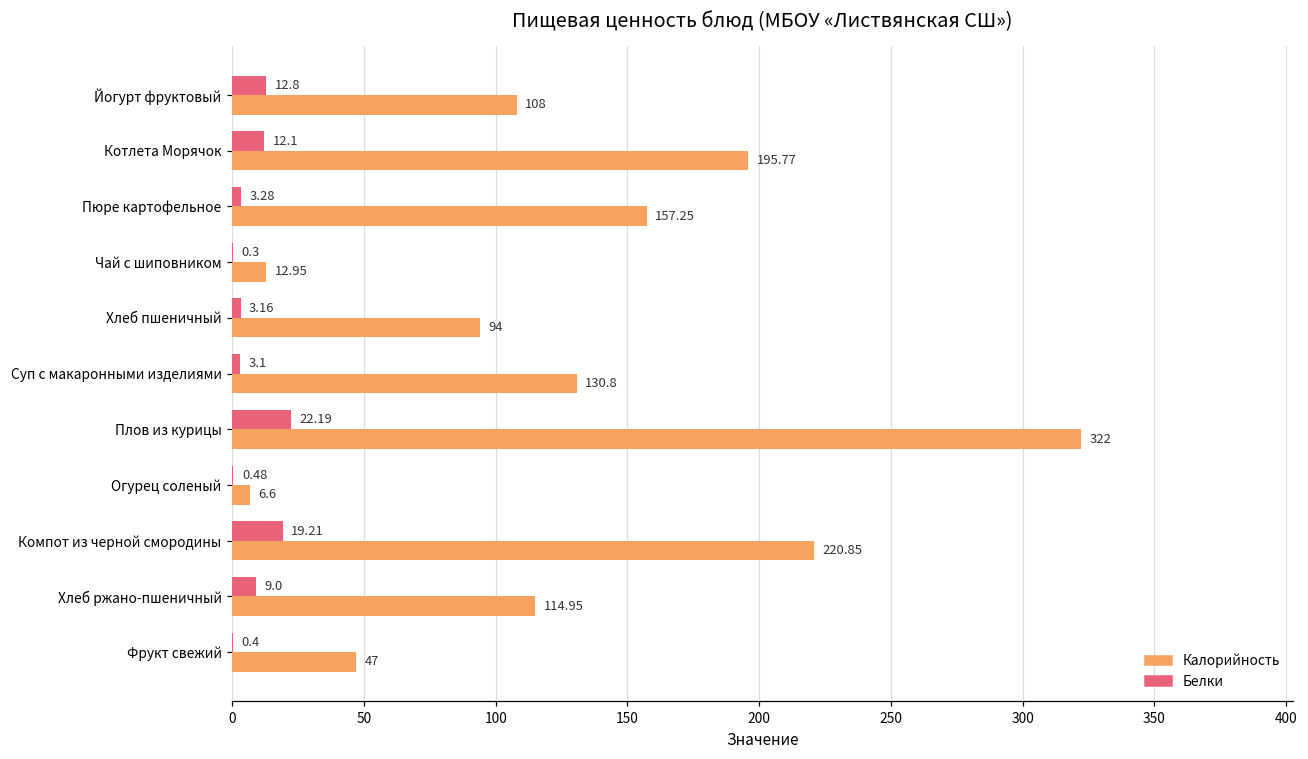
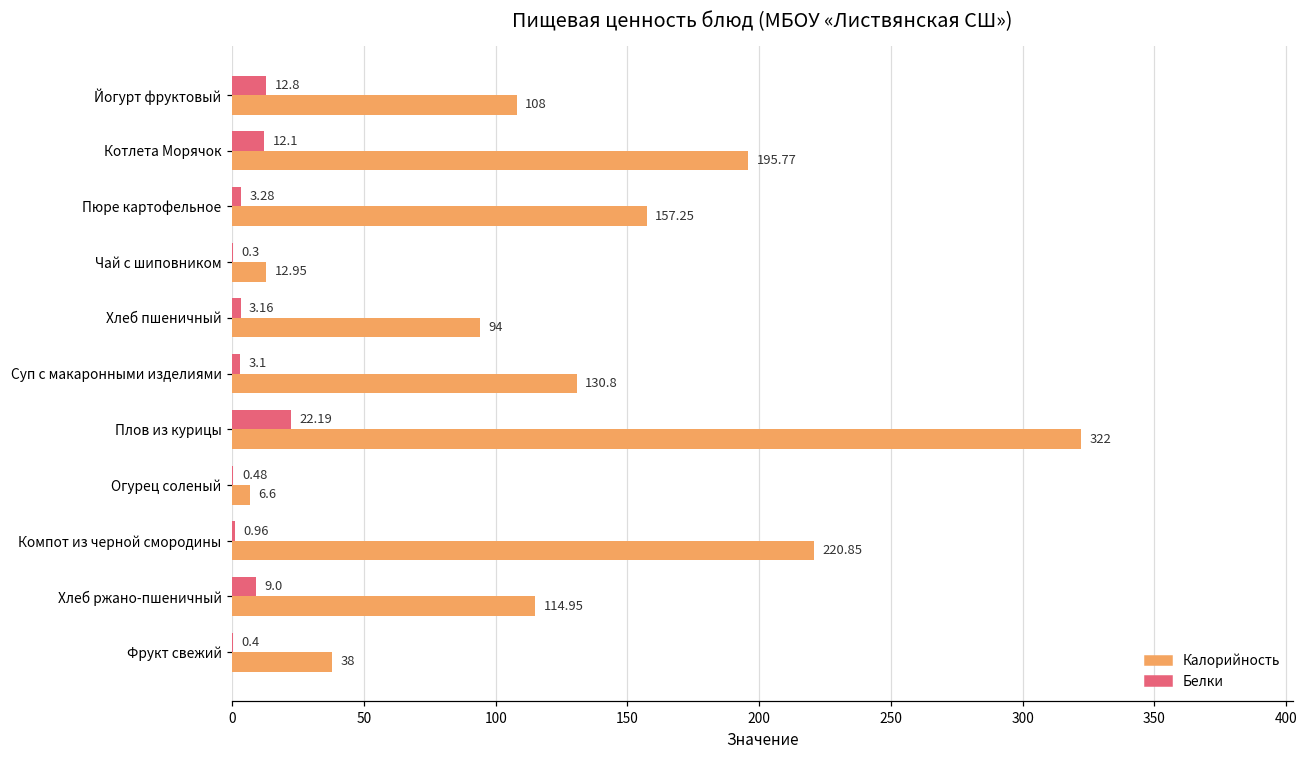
  {
    "Калорийность": {
      "Йогурт фруктовый": 108,
      "Котлета Морячок": 195.77,
      "Пюре картофельное": 157.25,
      "Чай с шиповником": 12.95,
      "Хлеб пшеничный": 94,
      "Суп с макаронными изделиями": 130.8,
      "Плов из курицы": 322,
      "Огурец соленый": 6.6,
      "Компот из черной смородины": 220.85,
      "Хлеб ржано-пшеничный": 114.95,
-     "Фрукт свежий": 47
+     "Фрукт свежий": 38
    },
    "Белки": {
      "Йогурт фруктовый": 12.8,
      "Котлета Морячок": 12.1,
      "Пюре картофельное": 3.28,
      "Чай с шиповником": 0.3,
      "Хлеб пшеничный": 3.16,
      "Суп с макаронными изделиями": 3.1,
      "Плов из курицы": 22.19,
      "Огурец соленый": 0.48,
-     "Компот из черной смородины": 19.21,
+     "Компот из черной смородины": 0.96,
      "Хлеб ржано-пшеничный": 9.0,
      "Фрукт свежий": 0.4
    }
  }
